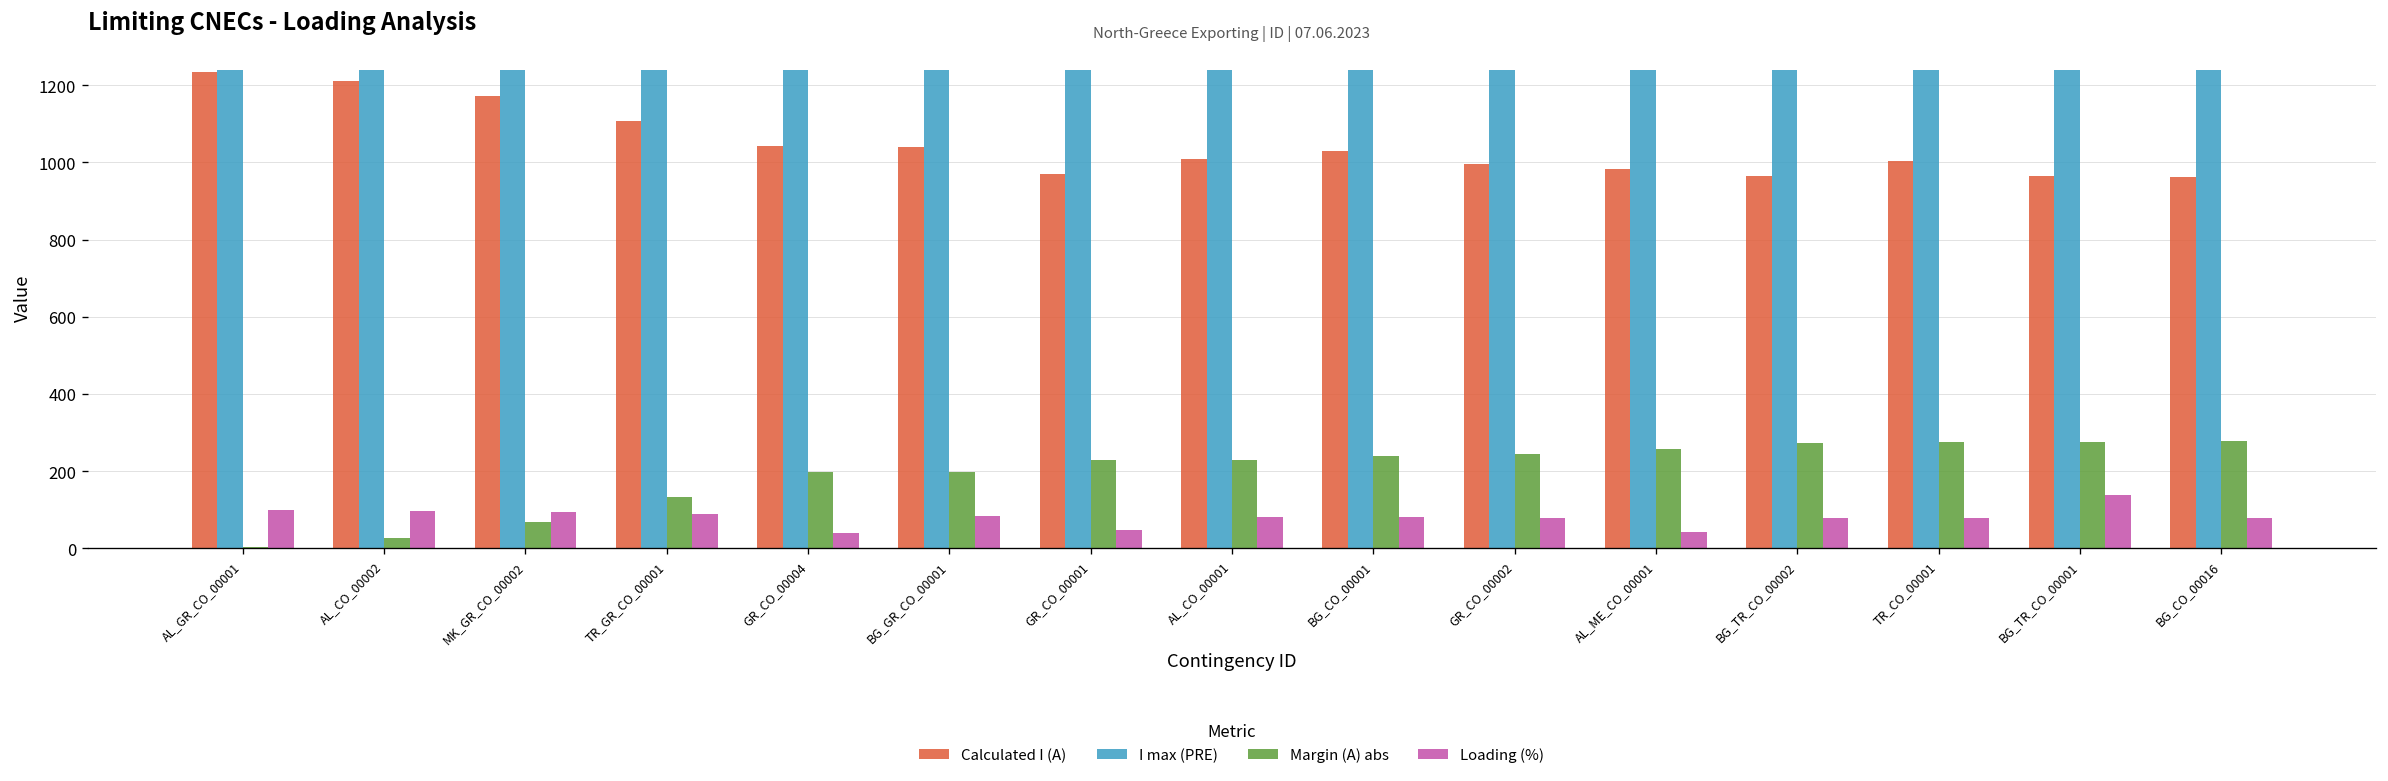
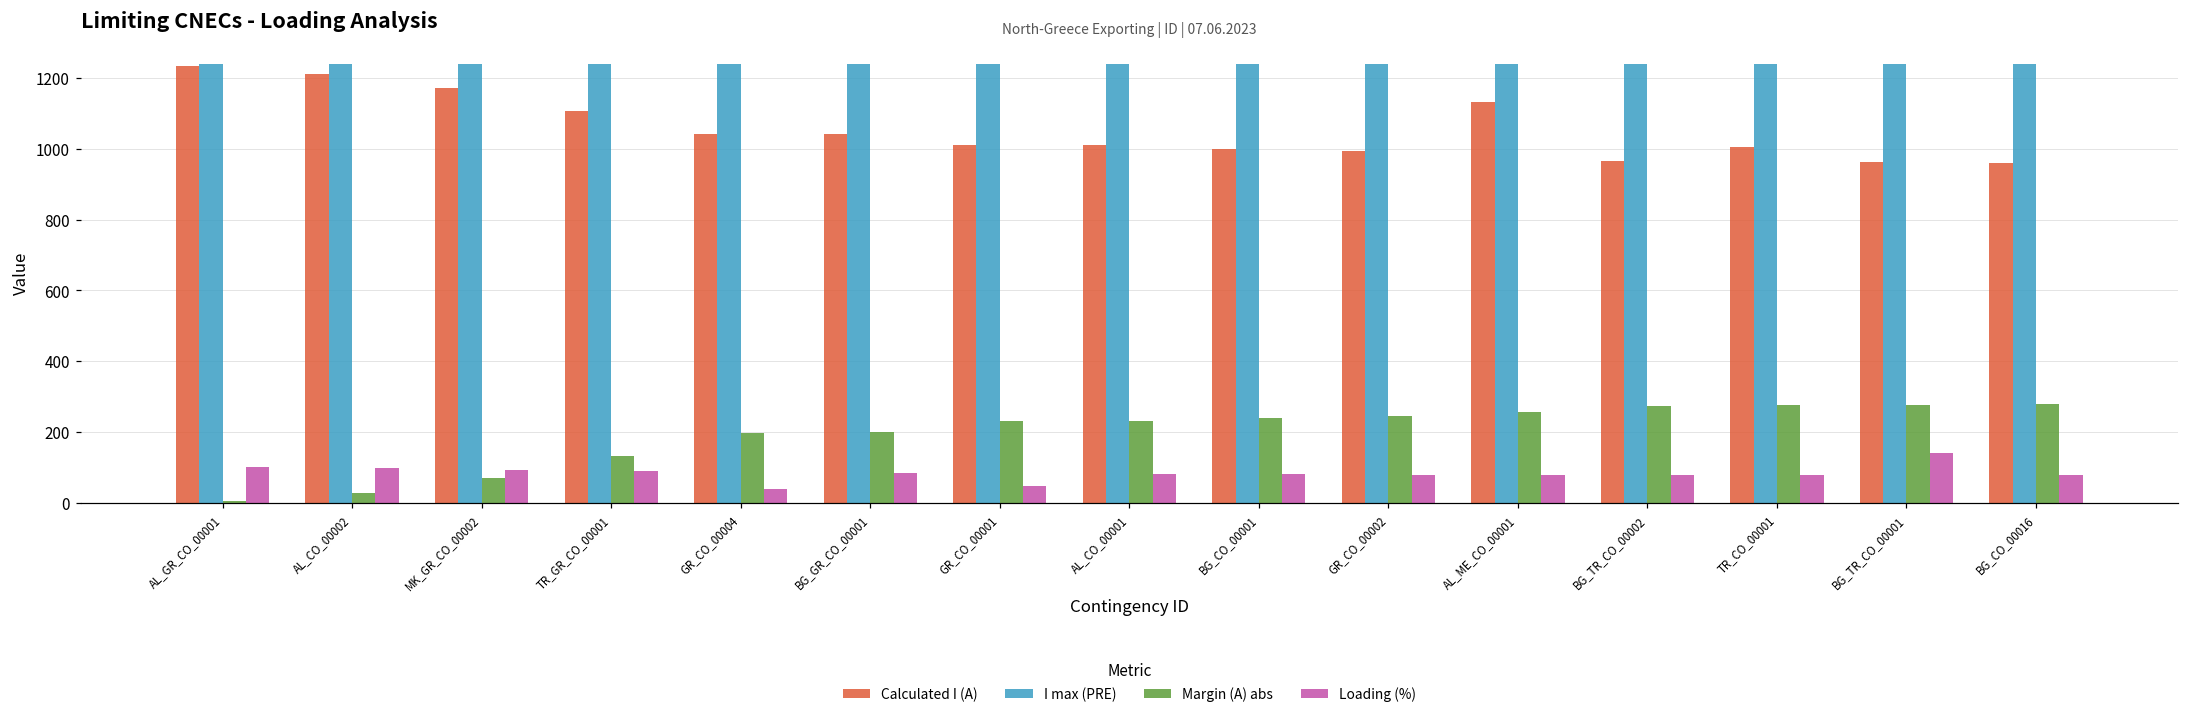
  {
    "Calculated I (A)": {
      "AL_GR_CO_00001": 1240,
      "AL_CO_00002": 1210,
      "MK_GR_CO_00002": 1170,
      "TR_GR_CO_00001": 1110,
      "GR_CO_00004": 1040,
      "BG_GR_CO_00001": 1040,
-     "GR_CO_00001": 970,
+     "GR_CO_00001": 1010,
      "AL_CO_00001": 1010,
-     "BG_CO_00001": 1030,
+     "BG_CO_00001": 1000,
      "GR_CO_00002": 1000,
-     "AL_ME_CO_00001": 980,
+     "AL_ME_CO_00001": 1130,
      "BG_TR_CO_00002": 970,
      "TR_CO_00001": 1000,
      "BG_TR_CO_00001": 960,
      "BG_CO_00016": 960
    },
    "I max (PRE)": {
      "AL_GR_CO_00001": 1240,
      "AL_CO_00002": 1240,
      "MK_GR_CO_00002": 1240,
      "TR_GR_CO_00001": 1240,
      "GR_CO_00004": 1240,
      "BG_GR_CO_00001": 1240,
      "GR_CO_00001": 1240,
      "GR_CO_00002": 1240,
      "AL_ME_CO_00001": 1240,
      "BG_TR_CO_00002": 1240,
      "TR_CO_00001": 1240,
      "BG_TR_CO_00001": 1240,
      "BG_CO_00016": 1240
    },
    "Margin (A) abs": {
      "AL_CO_00002": 30,
      "MK_GR_CO_00002": 70,
      "TR_GR_CO_00001": 130,
      "GR_CO_00004": 200,
      "BG_GR_CO_00001": 200,
      "GR_CO_00001": 230,
      "AL_CO_00001": 230,
      "BG_CO_00001": 240,
      "GR_CO_00002": 250,
      "AL_ME_CO_00001": 260,
      "BG_TR_CO_00002": 270,
      "TR_CO_00001": 280,
      "BG_TR_CO_00001": 280,
      "BG_CO_00016": 280
    },
    "Loading (%)": {
      "AL_GR_CO_00001": 100,
      "AL_CO_00002": 100,
      "MK_GR_CO_00002": 90,
      "TR_GR_CO_00001": 90,
      "GR_CO_00004": 40,
      "BG_GR_CO_00001": 80,
      "GR_CO_00001": 50,
      "AL_CO_00001": 80,
      "BG_CO_00001": 80,
      "GR_CO_00002": 80,
-     "AL_ME_CO_00001": 40,
+     "AL_ME_CO_00001": 80,
      "BG_TR_CO_00002": 80,
      "TR_CO_00001": 80,
      "BG_TR_CO_00001": 140,
      "BG_CO_00016": 80
    }
  }
